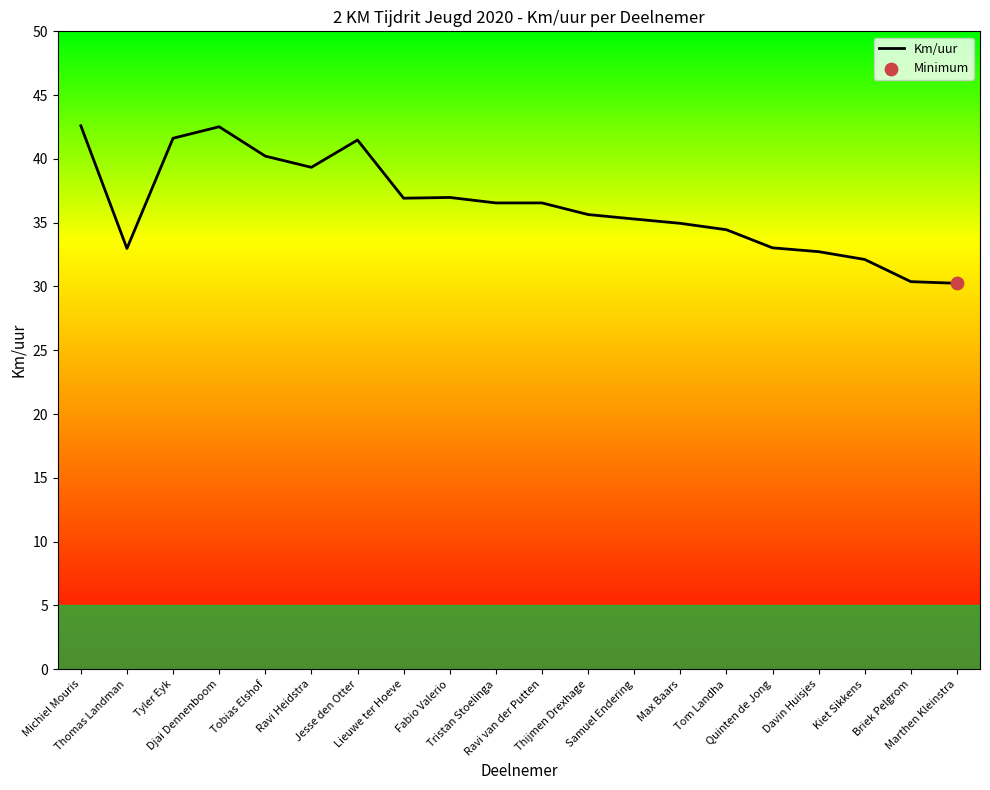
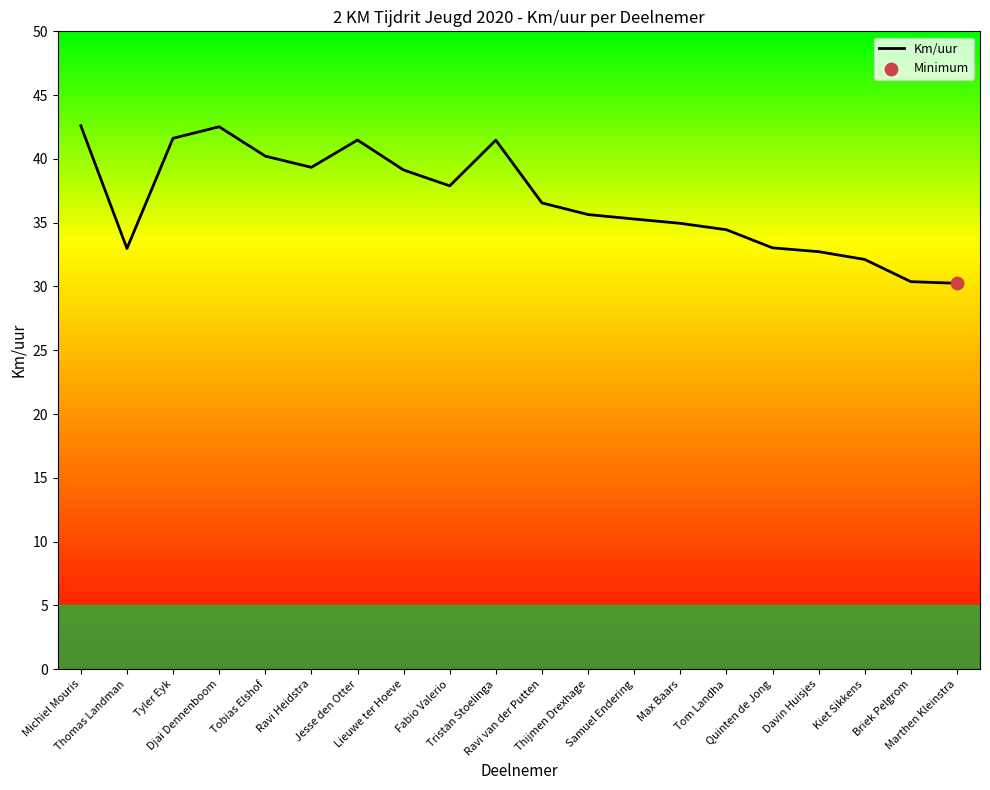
  {
    "Km/uur": {
      "Michiel Mouris": 42.6,
      "Thomas Landman": 33.0,
      "Tyler Eyk": 41.6,
      "Djai Dennenboom": 42.5,
      "Tobias Elshof": 40.2,
      "Ravi Heidstra": 39.3,
      "Jesse den Otter": 41.5,
-     "Lieuwe ter Hoeve": 36.9,
-     "Fabio Valerio": 37.0,
-     "Tristan Stoelinga": 36.6,
+     "Lieuwe ter Hoeve": 39.1,
+     "Fabio Valerio": 37.9,
+     "Tristan Stoelinga": 41.5,
      "Ravi van der Putten": 36.6,
      "Thijmen Drexhage": 35.6,
      "Samuel Endering": 35.3,
      "Max Baars": 35.0,
      "Tom Landha": 34.5,
      "Quinten de Jong": 33.0,
      "Davin Huisjes": 32.7,
      "Kiet Sikkens": 32.1,
      "Briek Pelgrom": 30.4
    }
  }
